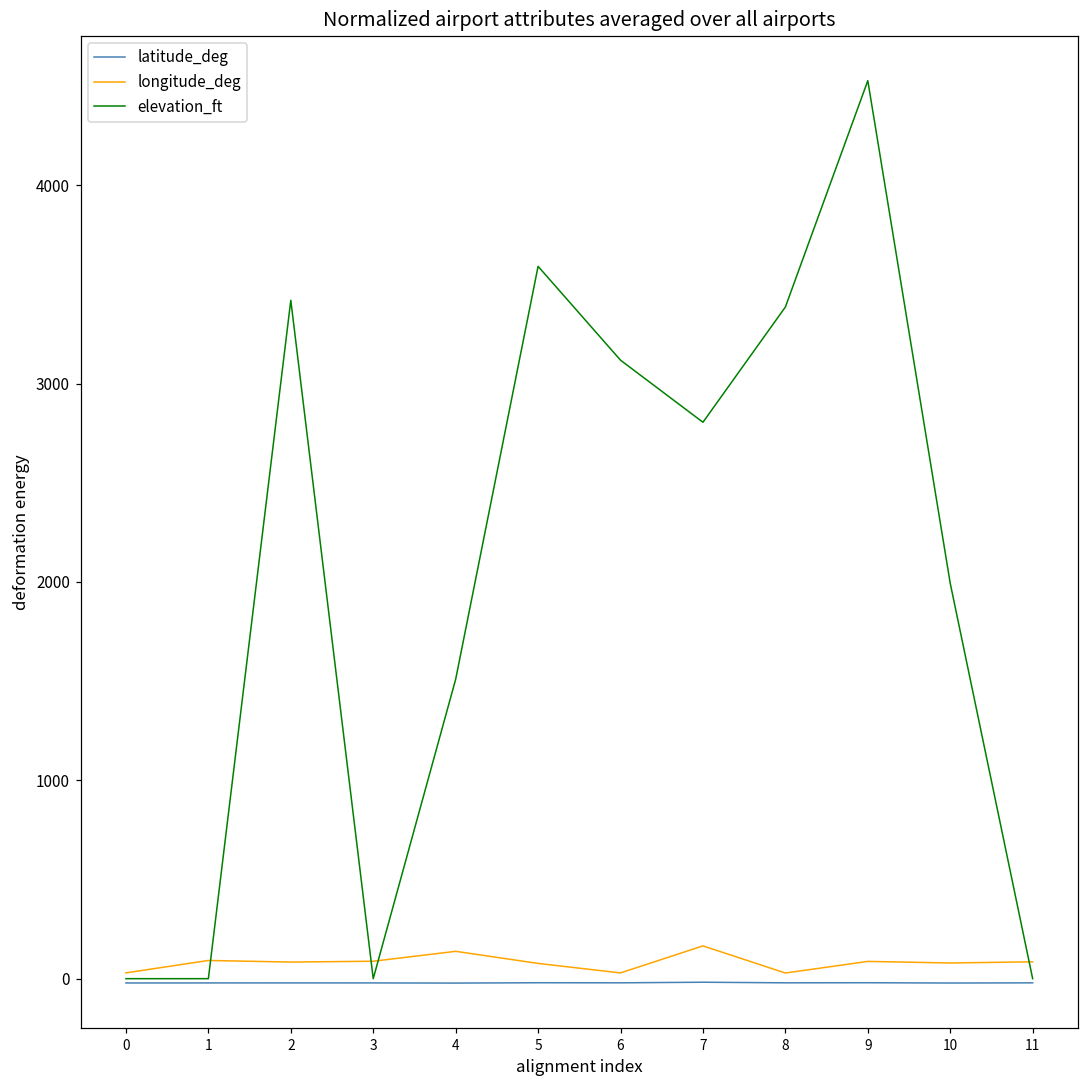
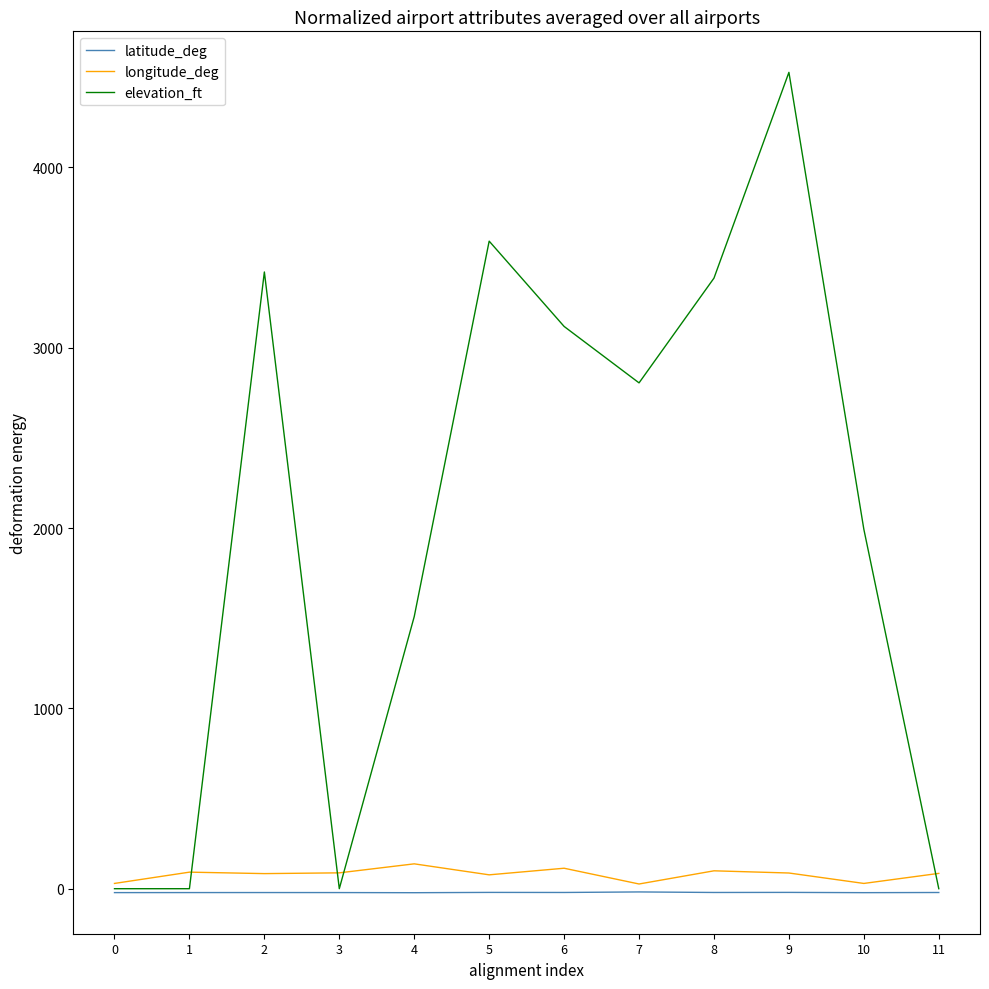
  {
    "latitude_deg": {
      "0": -20,
      "1": -20,
      "2": -20,
      "3": -20,
      "4": -20,
      "5": -20,
      "6": -20,
      "7": -20,
      "8": -20,
      "9": -20,
      "10": -20,
      "11": -20
    },
    "longitude_deg": {
      "0": 30,
      "1": 90,
      "2": 80,
      "3": 90,
      "4": 140,
      "5": 80,
-     "6": 30,
-     "7": 170,
-     "8": 30,
+     "6": 110,
+     "7": 30,
+     "8": 100,
      "9": 90,
-     "10": 80,
+     "10": 30,
      "11": 80
    },
    "elevation_ft": {
      "0": 0,
      "1": 0,
      "2": 3420,
      "3": 0,
      "4": 1510,
      "5": 3590,
      "6": 3120,
      "7": 2810,
      "8": 3390,
      "9": 4530,
      "10": 1990,
      "11": 0
    }
  }
